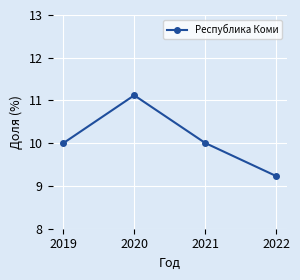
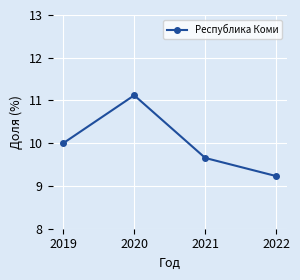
  {
    "2019": 10.0,
    "2020": 11.1,
-   "2021": 10.0,
+   "2021": 9.7,
    "2022": 9.2
  }
